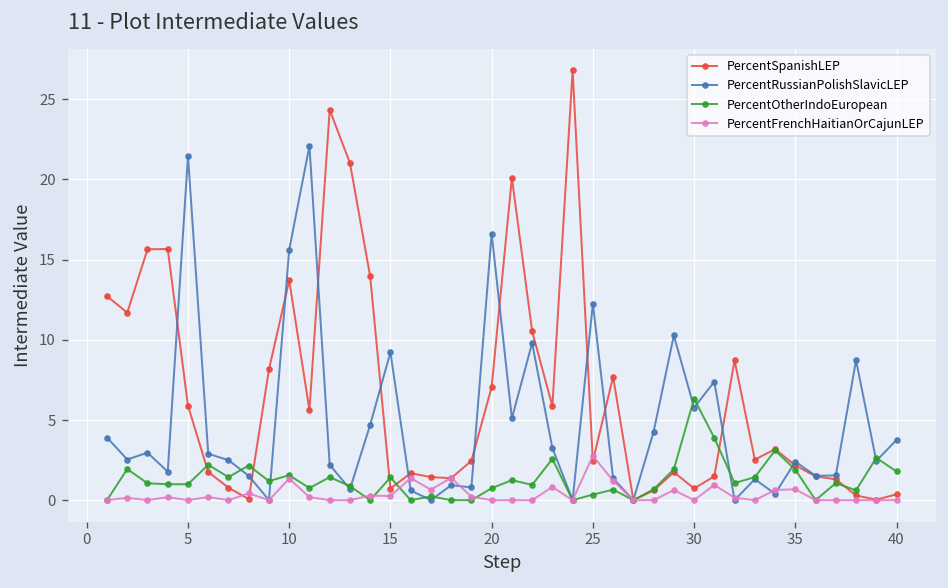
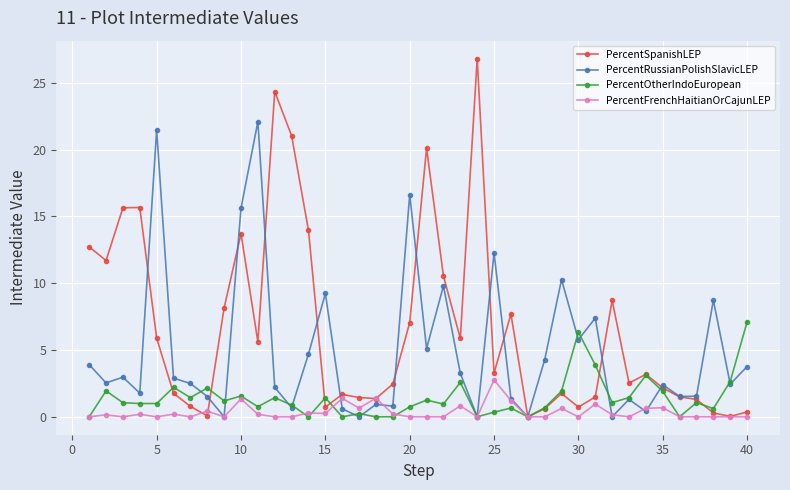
  {
    "PercentSpanishLEP": {
      "5": 5.9,
      "10": 13.7,
      "15": 0.7,
      "20": 7.1,
-     "25": 2.4,
+     "25": 3.3,
      "30": 0.7,
      "35": 2.2,
      "40": 0.4
    },
    "PercentRussianPolishSlavicLEP": {
      "5": 21.5,
      "10": 15.6,
      "15": 9.2,
      "20": 16.6,
      "25": 12.3,
      "30": 5.8,
      "35": 2.4,
      "40": 3.8
    },
    "PercentOtherIndoEuropean": {
      "5": 1.0,
      "10": 1.6,
      "15": 1.4,
      "20": 0.7,
      "25": 0.3,
      "30": 6.3,
      "35": 1.9,
-     "40": 1.8
+     "40": 7.1
    },
    "PercentFrenchHaitianOrCajunLEP": {
      "5": 0.0,
      "10": 1.3,
      "15": 0.3,
      "20": 0.0,
      "25": 2.8,
      "30": 0.0,
      "35": 0.7,
      "40": 0.0
    }
  }
